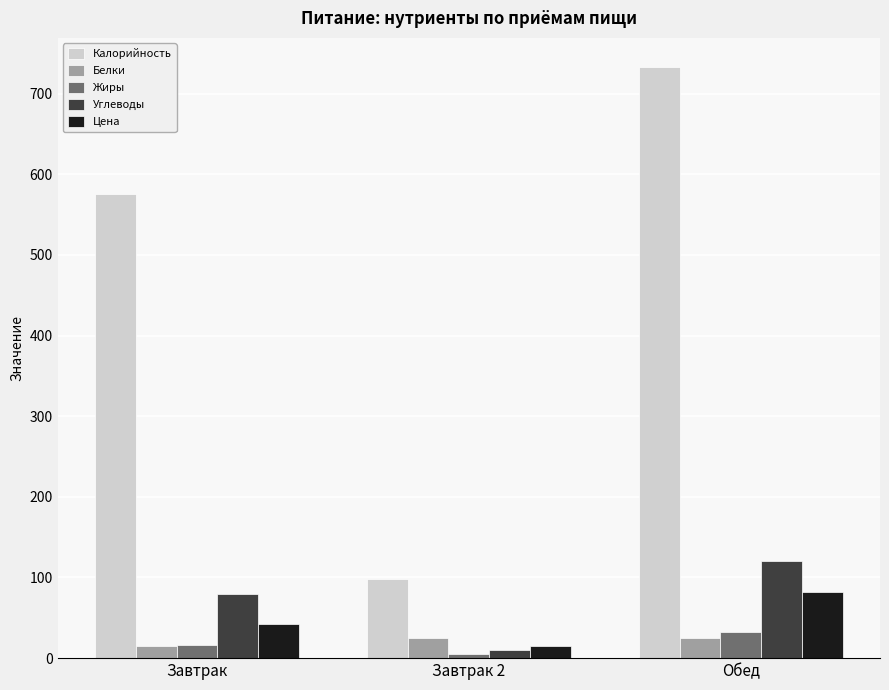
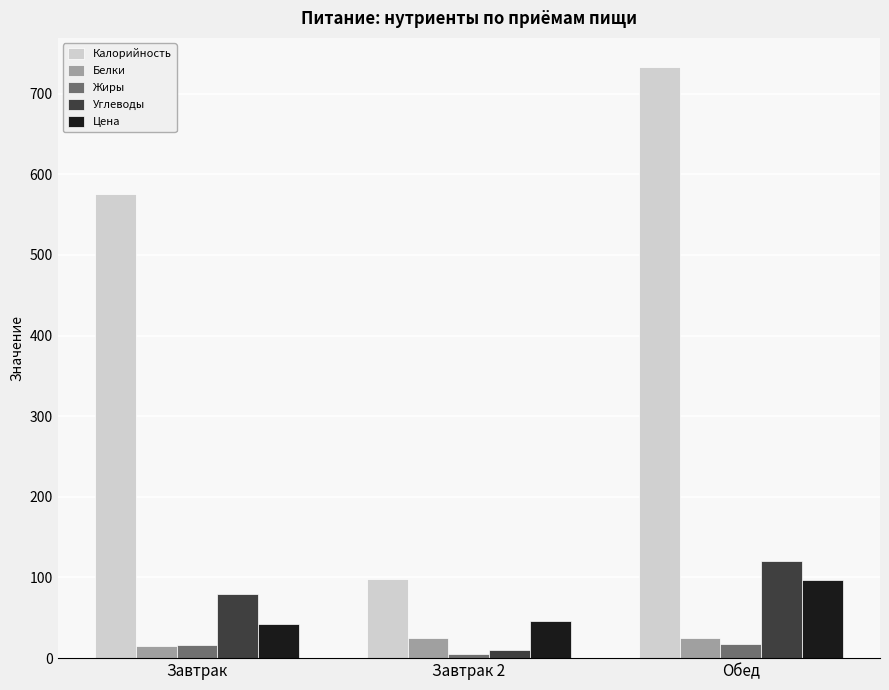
  {
    "Калорийность": {
      "Завтрак": 580,
      "Завтрак 2": 100,
      "Обед": 730
    },
    "Белки": {
      "Завтрак": 20,
      "Завтрак 2": 30,
      "Обед": 30
    },
    "Жиры": {
      "Завтрак": 20,
      "Завтрак 2": 10,
-     "Обед": 30
+     "Обед": 20
    },
    "Углеводы": {
      "Завтрак": 80,
      "Завтрак 2": 10,
      "Обед": 120
    },
    "Цена": {
      "Завтрак": 40,
-     "Завтрак 2": 10,
-     "Обед": 80
+     "Завтрак 2": 50,
+     "Обед": 100
    }
  }
